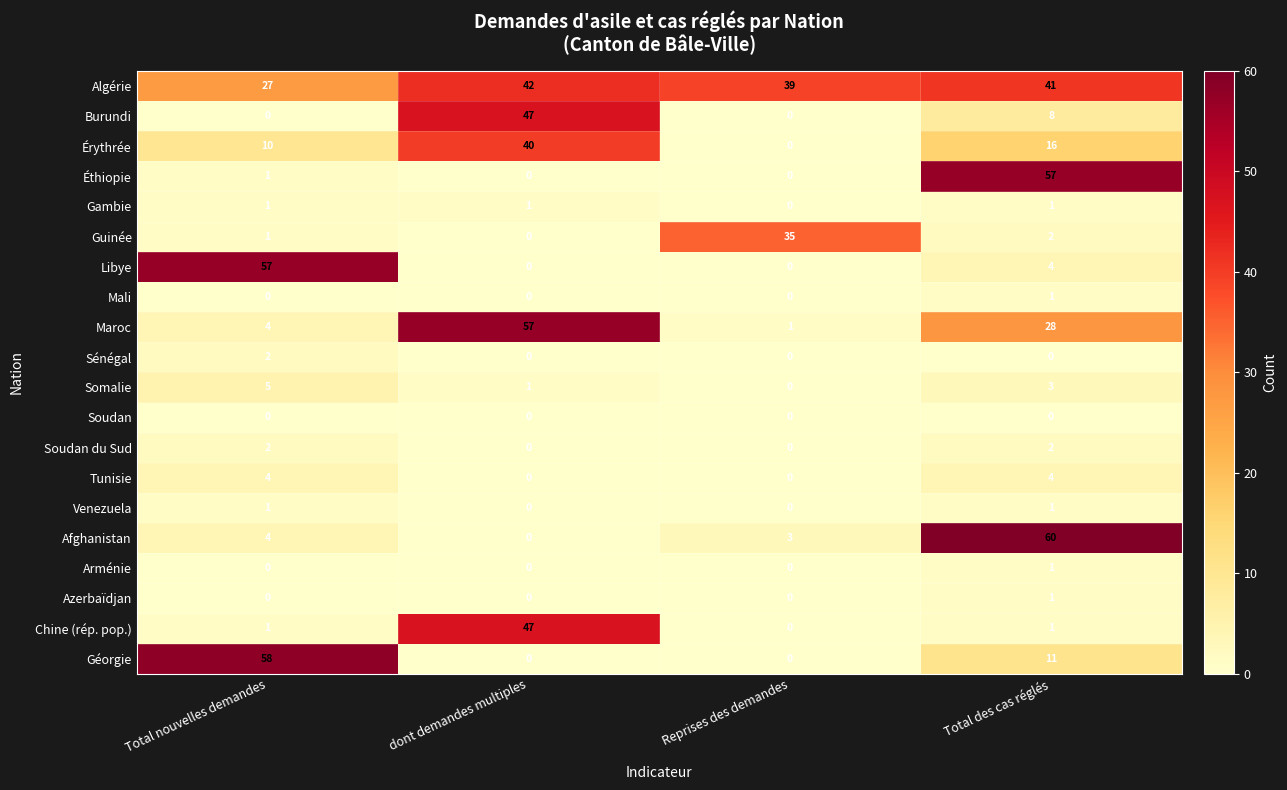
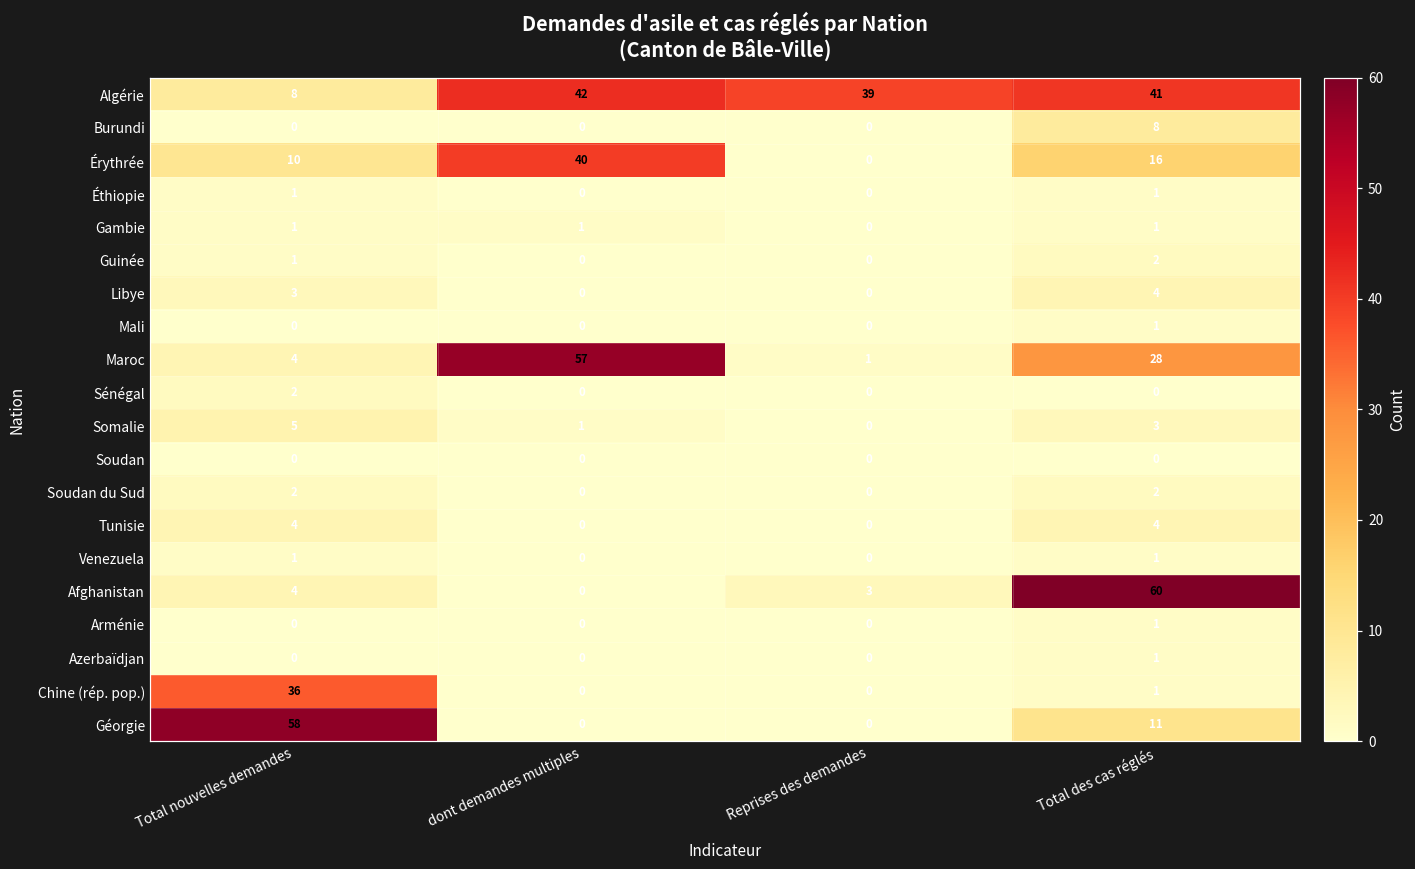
  {
    "Algérie": {
-     "Total nouvelles demandes": 27,
+     "Total nouvelles demandes": 8,
      "dont demandes multiples": 42,
      "Reprises des demandes": 39,
      "Total des cas réglés": 41
    },
    "Burundi": {
      "Total nouvelles demandes": 0,
-     "dont demandes multiples": 47,
+     "dont demandes multiples": 0,
      "Reprises des demandes": 0,
      "Total des cas réglés": 8
    },
    "Érythrée": {
      "Total nouvelles demandes": 10,
      "dont demandes multiples": 40,
      "Reprises des demandes": 0,
      "Total des cas réglés": 16
    },
    "Éthiopie": {
      "Total nouvelles demandes": 1,
      "dont demandes multiples": 0,
      "Reprises des demandes": 0,
-     "Total des cas réglés": 57
+     "Total des cas réglés": 1
    },
    "Gambie": {
      "Total nouvelles demandes": 1,
      "dont demandes multiples": 1,
      "Reprises des demandes": 0,
      "Total des cas réglés": 1
    },
    "Guinée": {
      "Total nouvelles demandes": 1,
      "dont demandes multiples": 0,
-     "Reprises des demandes": 35,
+     "Reprises des demandes": 0,
      "Total des cas réglés": 2
    },
    "Libye": {
-     "Total nouvelles demandes": 57,
+     "Total nouvelles demandes": 3,
      "dont demandes multiples": 0,
      "Reprises des demandes": 0,
      "Total des cas réglés": 4
    },
    "Mali": {
      "Total nouvelles demandes": 0,
      "dont demandes multiples": 0,
      "Reprises des demandes": 0,
      "Total des cas réglés": 1
    },
    "Maroc": {
      "Total nouvelles demandes": 4,
      "dont demandes multiples": 57,
      "Reprises des demandes": 1,
      "Total des cas réglés": 28
    },
    "Sénégal": {
      "Total nouvelles demandes": 2,
      "dont demandes multiples": 0,
      "Reprises des demandes": 0,
      "Total des cas réglés": 0
    },
    "Somalie": {
      "Total nouvelles demandes": 5,
      "dont demandes multiples": 1,
      "Reprises des demandes": 0,
      "Total des cas réglés": 3
    },
    "Soudan": {
      "Total nouvelles demandes": 0,
      "dont demandes multiples": 0,
      "Reprises des demandes": 0,
      "Total des cas réglés": 0
    },
    "Soudan du Sud": {
      "Total nouvelles demandes": 2,
      "dont demandes multiples": 0,
      "Reprises des demandes": 0,
      "Total des cas réglés": 2
    },
    "Tunisie": {
      "Total nouvelles demandes": 4,
      "dont demandes multiples": 0,
      "Reprises des demandes": 0,
      "Total des cas réglés": 4
    },
    "Venezuela": {
      "Total nouvelles demandes": 1,
      "dont demandes multiples": 0,
      "Reprises des demandes": 0,
      "Total des cas réglés": 1
    },
    "Afghanistan": {
      "Total nouvelles demandes": 4,
      "dont demandes multiples": 0,
      "Reprises des demandes": 3,
      "Total des cas réglés": 60
    },
    "Arménie": {
      "Total nouvelles demandes": 0,
      "dont demandes multiples": 0,
      "Reprises des demandes": 0,
      "Total des cas réglés": 1
    },
    "Azerbaïdjan": {
      "Total nouvelles demandes": 0,
      "dont demandes multiples": 0,
      "Reprises des demandes": 0,
      "Total des cas réglés": 1
    },
    "Chine (rép. pop.)": {
-     "Total nouvelles demandes": 1,
-     "dont demandes multiples": 47,
+     "Total nouvelles demandes": 36,
+     "dont demandes multiples": 0,
      "Reprises des demandes": 0,
      "Total des cas réglés": 1
    },
    "Géorgie": {
      "Total nouvelles demandes": 58,
      "dont demandes multiples": 0,
      "Reprises des demandes": 0,
      "Total des cas réglés": 11
    }
  }
